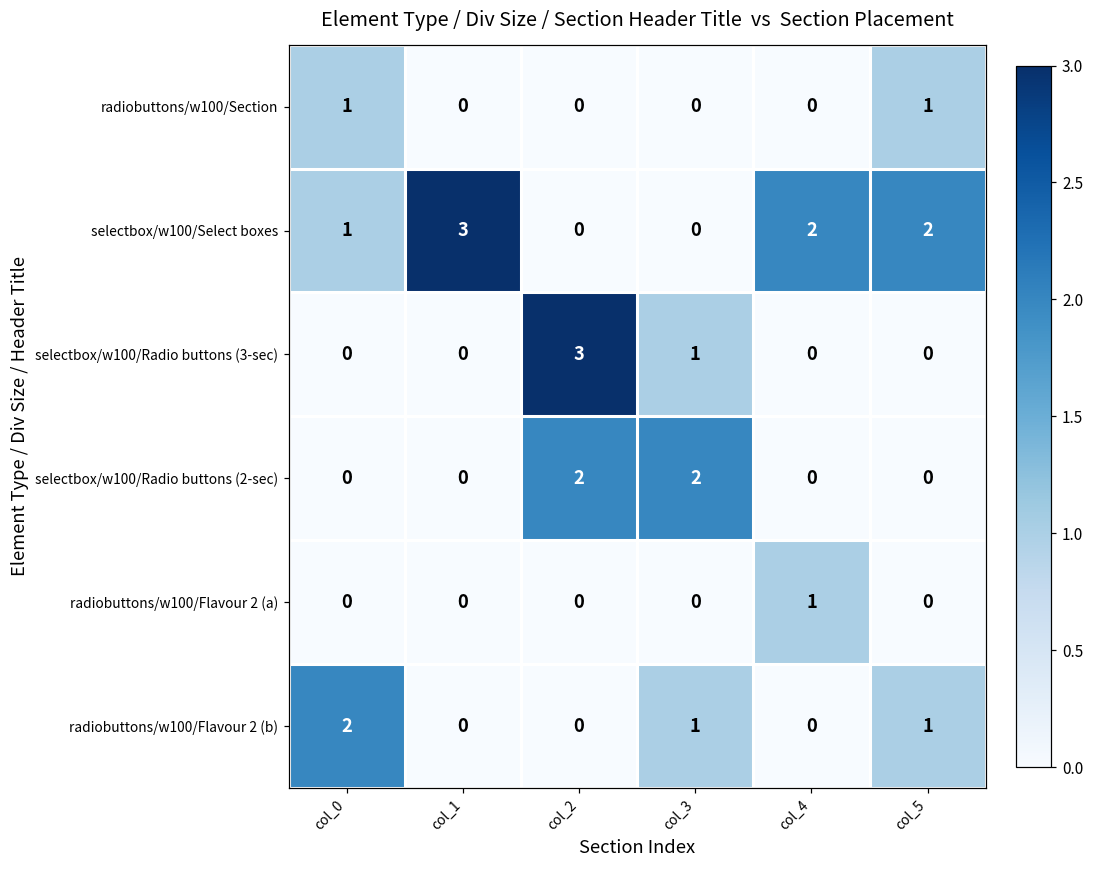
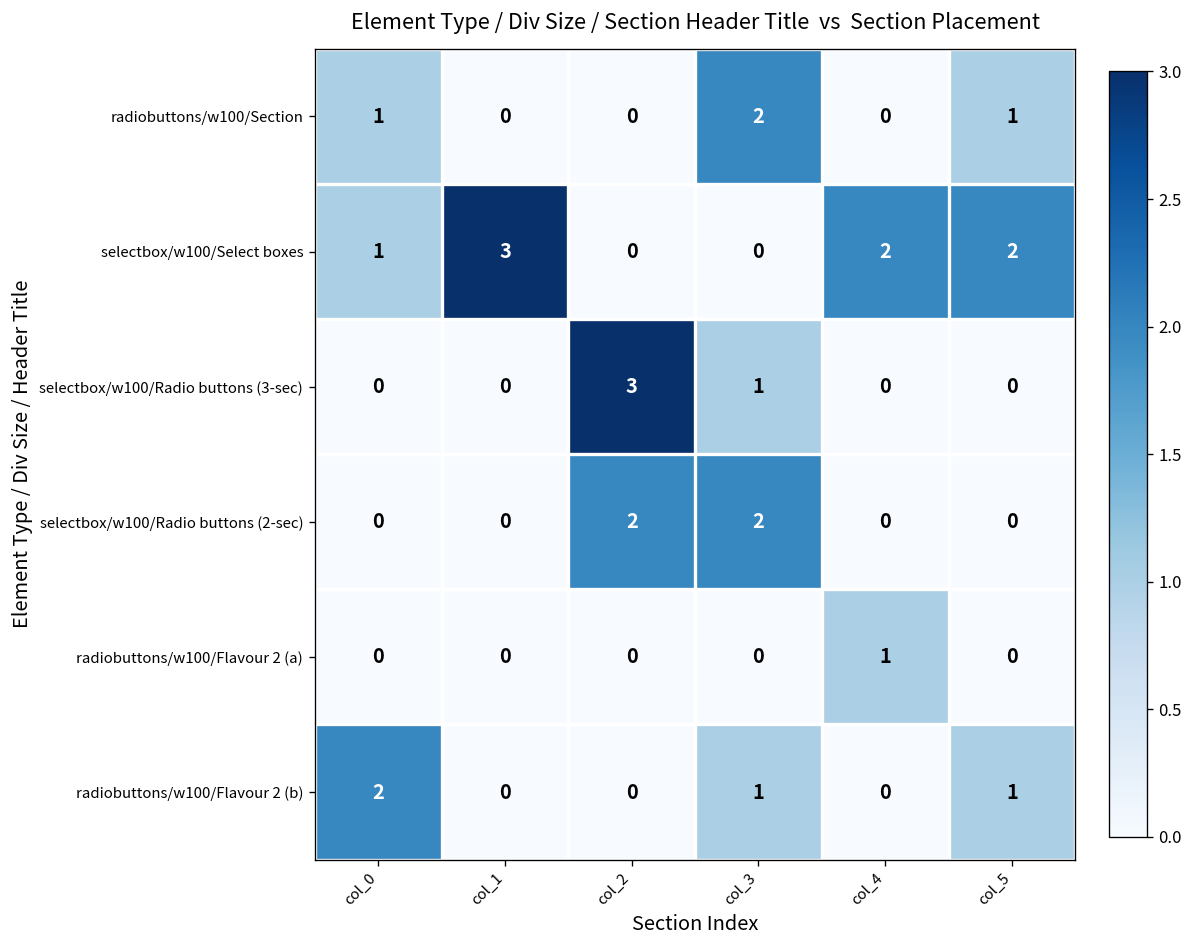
  {
    "radiobuttons/w100/Section": {
      "col_0": 1,
      "col_1": 0,
      "col_2": 0,
-     "col_3": 0,
+     "col_3": 2,
      "col_4": 0,
      "col_5": 1
    },
    "selectbox/w100/Select boxes": {
      "col_0": 1,
      "col_1": 3,
      "col_2": 0,
      "col_3": 0,
      "col_4": 2,
      "col_5": 2
    },
    "selectbox/w100/Radio buttons (3-sec)": {
      "col_0": 0,
      "col_1": 0,
      "col_2": 3,
      "col_3": 1,
      "col_4": 0,
      "col_5": 0
    },
    "selectbox/w100/Radio buttons (2-sec)": {
      "col_0": 0,
      "col_1": 0,
      "col_2": 2,
      "col_3": 2,
      "col_4": 0,
      "col_5": 0
    },
    "radiobuttons/w100/Flavour 2 (a)": {
      "col_0": 0,
      "col_1": 0,
      "col_2": 0,
      "col_3": 0,
      "col_4": 1,
      "col_5": 0
    },
    "radiobuttons/w100/Flavour 2 (b)": {
      "col_0": 2,
      "col_1": 0,
      "col_2": 0,
      "col_3": 1,
      "col_4": 0,
      "col_5": 1
    }
  }
